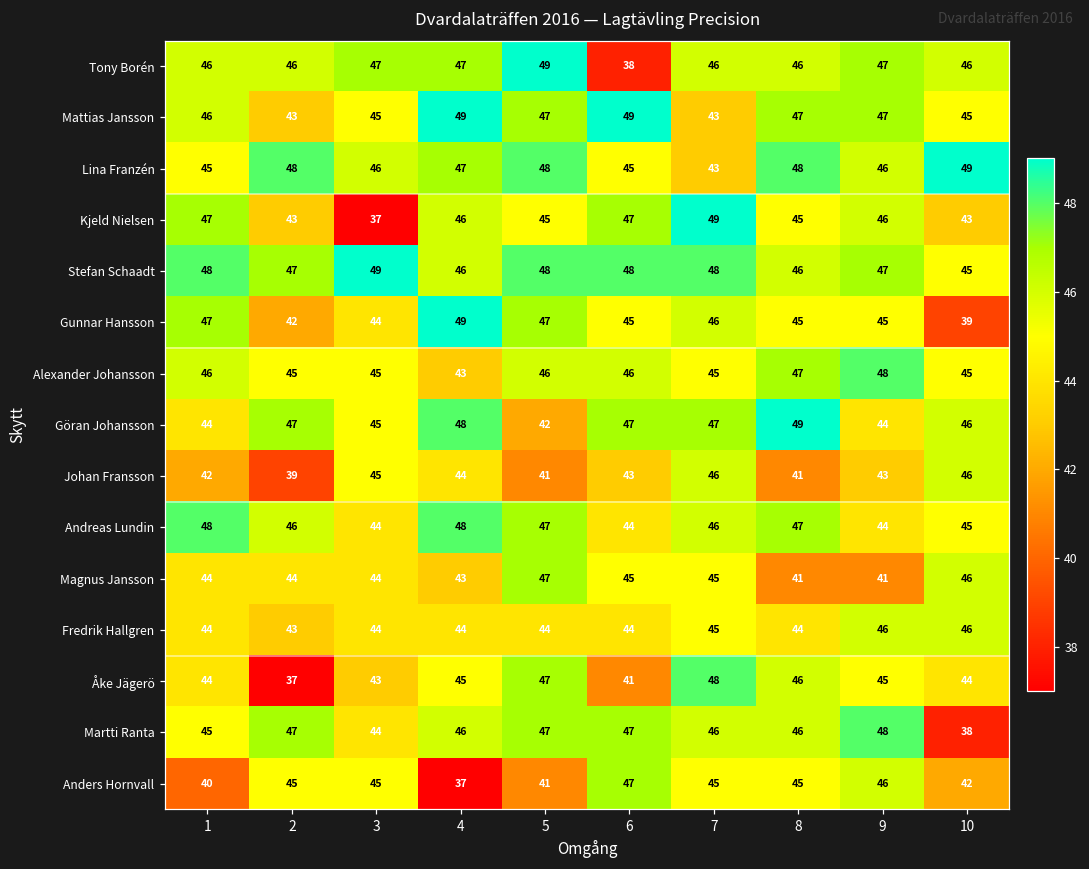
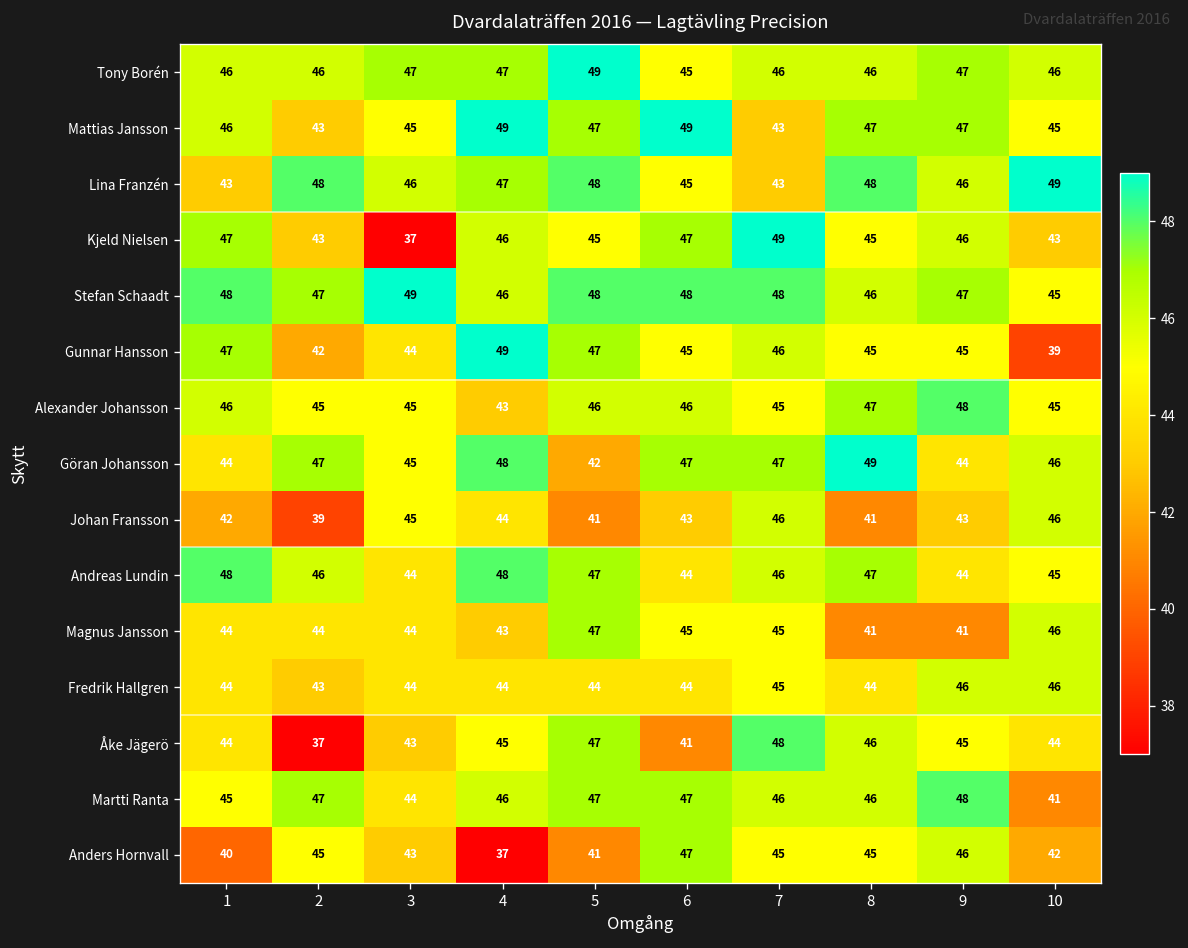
  {
    "Tony Borén": {
      "1": 46,
      "2": 46,
      "3": 47,
      "4": 47,
      "5": 49,
-     "6": 38,
+     "6": 45,
      "7": 46,
      "8": 46,
      "9": 47,
      "10": 46
    },
    "Mattias Jansson": {
      "1": 46,
      "2": 43,
      "3": 45,
      "4": 49,
      "5": 47,
      "6": 49,
      "7": 43,
      "8": 47,
      "9": 47,
      "10": 45
    },
    "Lina Franzén": {
-     "1": 45,
+     "1": 43,
      "2": 48,
      "3": 46,
      "4": 47,
      "5": 48,
      "6": 45,
      "7": 43,
      "8": 48,
      "9": 46,
      "10": 49
    },
    "Kjeld Nielsen": {
      "1": 47,
      "2": 43,
      "3": 37,
      "4": 46,
      "5": 45,
      "6": 47,
      "7": 49,
      "8": 45,
      "9": 46,
      "10": 43
    },
    "Stefan Schaadt": {
      "1": 48,
      "2": 47,
      "3": 49,
      "4": 46,
      "5": 48,
      "6": 48,
      "7": 48,
      "8": 46,
      "9": 47,
      "10": 45
    },
    "Gunnar Hansson": {
      "1": 47,
      "2": 42,
      "3": 44,
      "4": 49,
      "5": 47,
      "6": 45,
      "7": 46,
      "8": 45,
      "9": 45,
      "10": 39
    },
    "Alexander Johansson": {
      "1": 46,
      "2": 45,
      "3": 45,
      "4": 43,
      "5": 46,
      "6": 46,
      "7": 45,
      "8": 47,
      "9": 48,
      "10": 45
    },
    "Göran Johansson": {
      "1": 44,
      "2": 47,
      "3": 45,
      "4": 48,
      "5": 42,
      "6": 47,
      "7": 47,
      "8": 49,
      "9": 44,
      "10": 46
    },
    "Johan Fransson": {
      "1": 42,
      "2": 39,
      "3": 45,
      "4": 44,
      "5": 41,
      "6": 43,
      "7": 46,
      "8": 41,
      "9": 43,
      "10": 46
    },
    "Andreas Lundin": {
      "1": 48,
      "2": 46,
      "3": 44,
      "4": 48,
      "5": 47,
      "6": 44,
      "7": 46,
      "8": 47,
      "9": 44,
      "10": 45
    },
    "Magnus Jansson": {
      "1": 44,
      "2": 44,
      "3": 44,
      "4": 43,
      "5": 47,
      "6": 45,
      "7": 45,
      "8": 41,
      "9": 41,
      "10": 46
    },
    "Fredrik Hallgren": {
      "1": 44,
      "2": 43,
      "3": 44,
      "4": 44,
      "5": 44,
      "6": 44,
      "7": 45,
      "8": 44,
      "9": 46,
      "10": 46
    },
    "Åke Jägerö": {
      "1": 44,
      "2": 37,
      "3": 43,
      "4": 45,
      "5": 47,
      "6": 41,
      "7": 48,
      "8": 46,
      "9": 45,
      "10": 44
    },
    "Martti Ranta": {
      "1": 45,
      "2": 47,
      "3": 44,
      "4": 46,
      "5": 47,
      "6": 47,
      "7": 46,
      "8": 46,
      "9": 48,
-     "10": 38
+     "10": 41
    },
    "Anders Hornvall": {
      "1": 40,
      "2": 45,
-     "3": 45,
+     "3": 43,
      "4": 37,
      "5": 41,
      "6": 47,
      "7": 45,
      "8": 45,
      "9": 46,
      "10": 42
    }
  }
